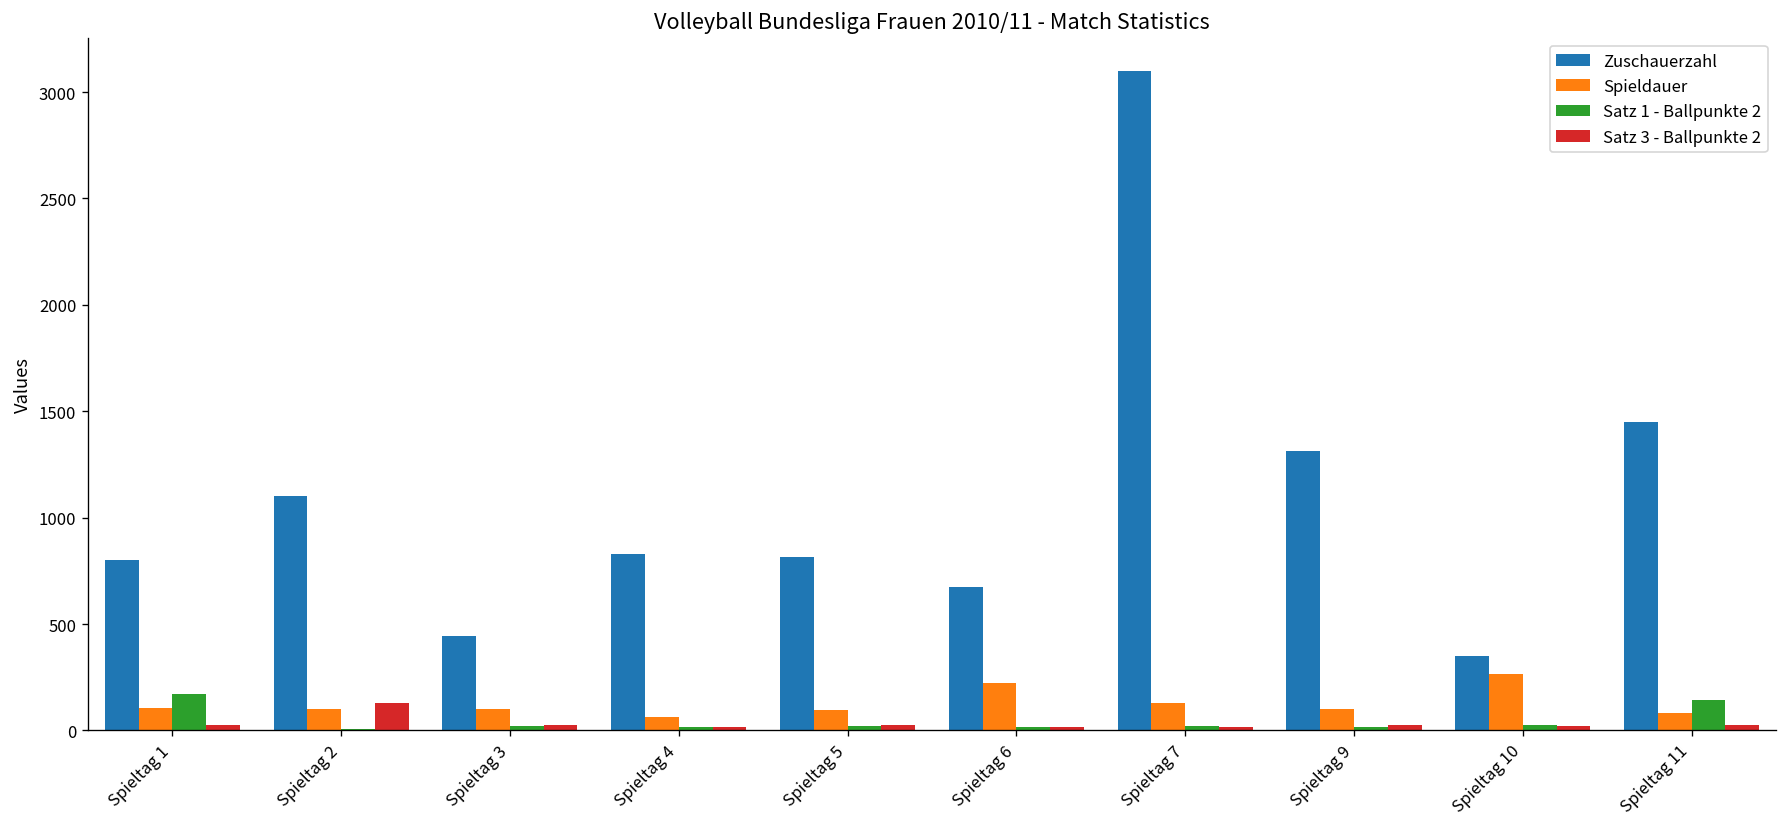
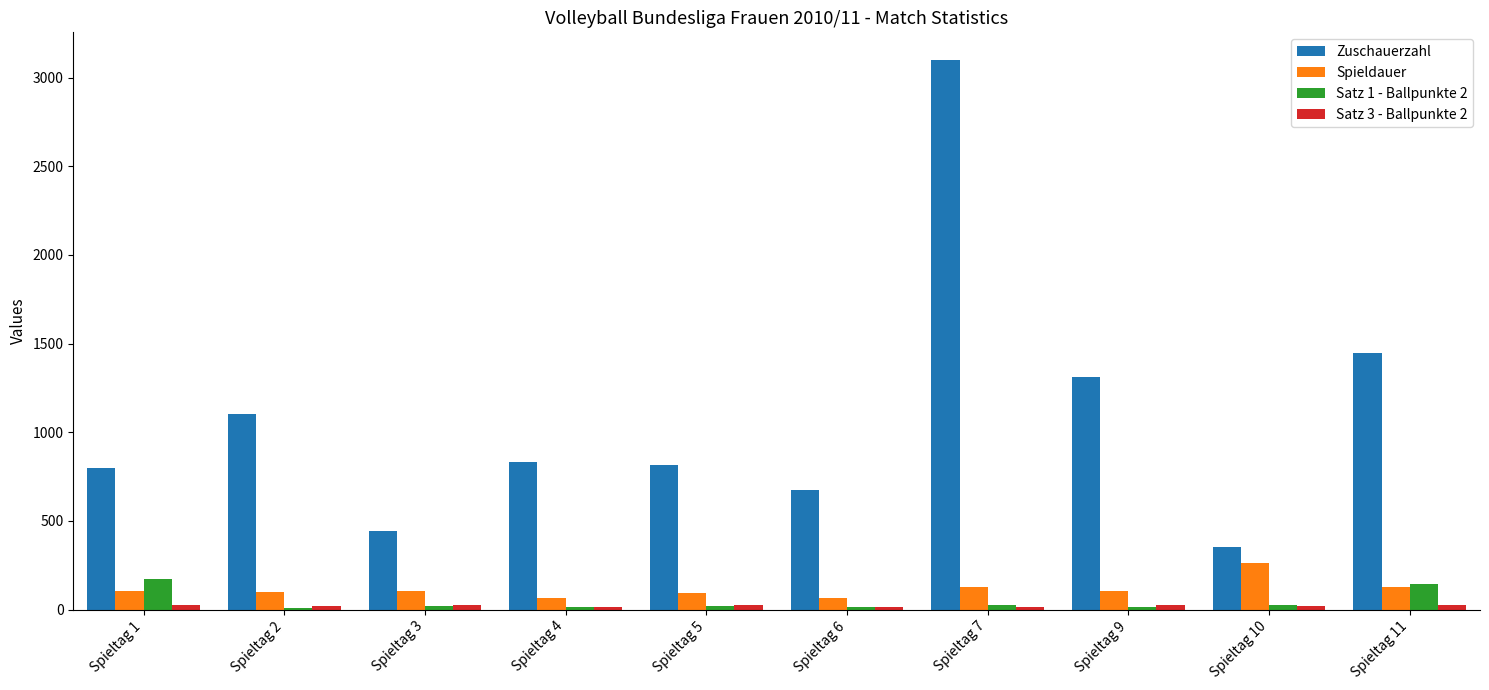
  {
    "Zuschauerzahl": {
      "Spieltag 1": 800,
      "Spieltag 2": 1100,
      "Spieltag 3": 450,
      "Spieltag 4": 830,
      "Spieltag 5": 810,
      "Spieltag 6": 680,
      "Spieltag 7": 3100,
      "Spieltag 9": 1310,
      "Spieltag 10": 350,
      "Spieltag 11": 1450
    },
    "Spieldauer": {
      "Spieltag 1": 110,
      "Spieltag 2": 100,
      "Spieltag 3": 100,
      "Spieltag 4": 60,
      "Spieltag 5": 90,
-     "Spieltag 6": 220,
+     "Spieltag 6": 60,
      "Spieltag 7": 130,
      "Spieltag 9": 100,
      "Spieltag 10": 260,
-     "Spieltag 11": 80
+     "Spieltag 11": 130
    },
    "Satz 1 - Ballpunkte 2": {
      "Spieltag 1": 170,
      "Spieltag 3": 20,
      "Spieltag 5": 20,
      "Spieltag 6": 20,
      "Spieltag 7": 20,
      "Spieltag 9": 20,
      "Spieltag 10": 30,
      "Spieltag 11": 140
    },
    "Satz 3 - Ballpunkte 2": {
      "Spieltag 1": 30,
-     "Spieltag 2": 130,
+     "Spieltag 2": 20,
      "Spieltag 3": 30,
      "Spieltag 4": 20,
      "Spieltag 5": 30,
      "Spieltag 7": 20,
      "Spieltag 9": 30,
      "Spieltag 10": 20,
      "Spieltag 11": 30
    }
  }
